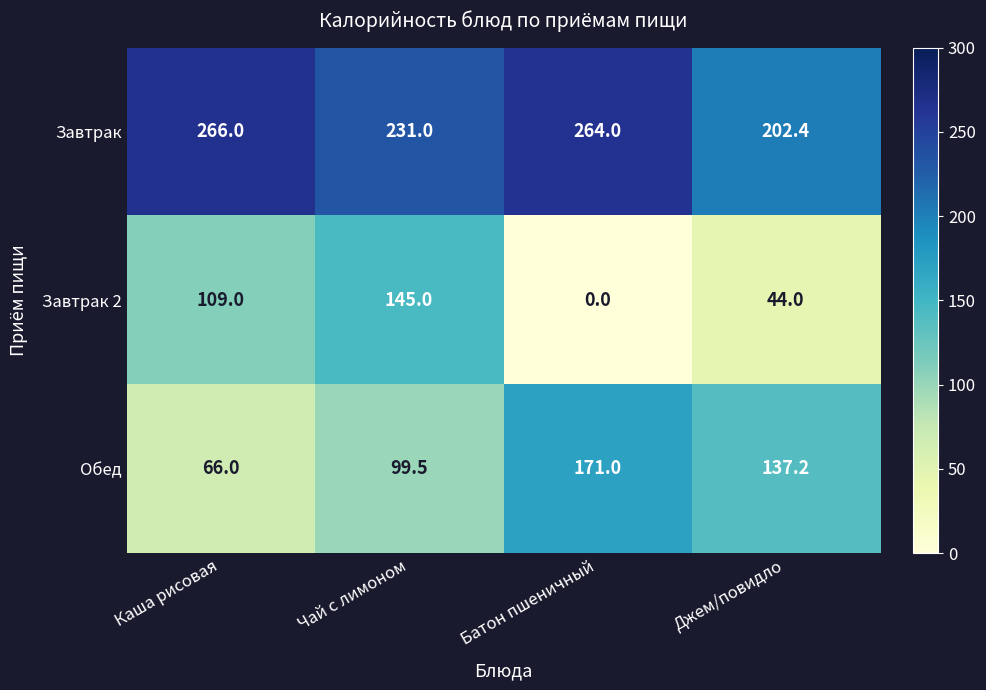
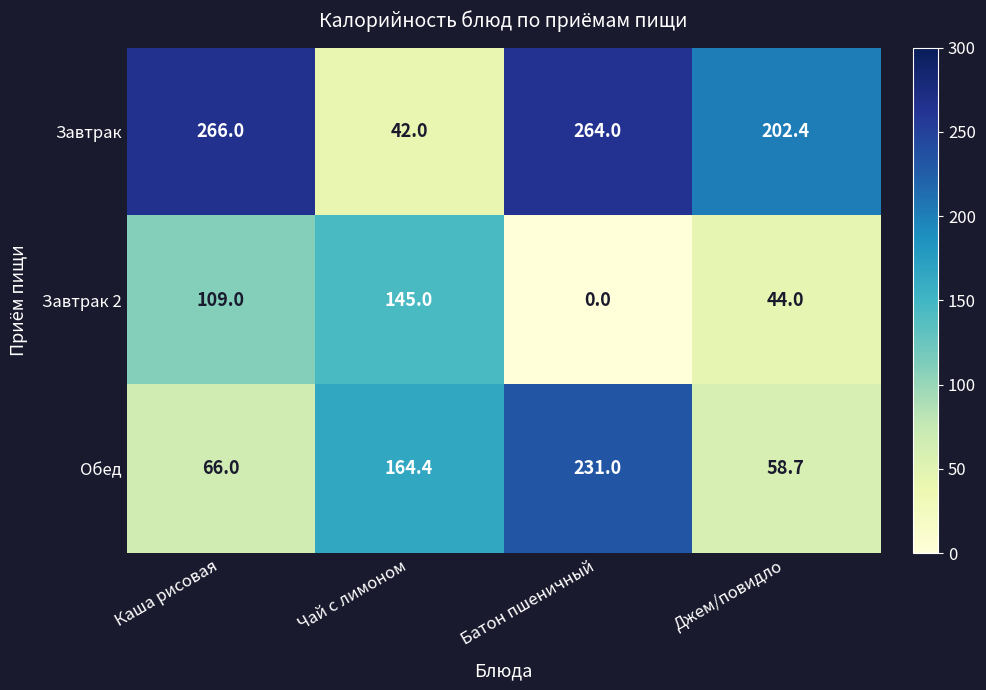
  {
    "Завтрак": {
      "Каша рисовая": 266.0,
-     "Чай с лимоном": 231.0,
+     "Чай с лимоном": 42.0,
      "Батон пшеничный": 264.0,
      "Джем/повидло": 202.4
    },
    "Завтрак 2": {
      "Каша рисовая": 109.0,
      "Чай с лимоном": 145.0,
      "Батон пшеничный": 0.0,
      "Джем/повидло": 44.0
    },
    "Обед": {
      "Каша рисовая": 66.0,
-     "Чай с лимоном": 99.5,
-     "Батон пшеничный": 171.0,
-     "Джем/повидло": 137.2
+     "Чай с лимоном": 164.4,
+     "Батон пшеничный": 231.0,
+     "Джем/повидло": 58.7
    }
  }
